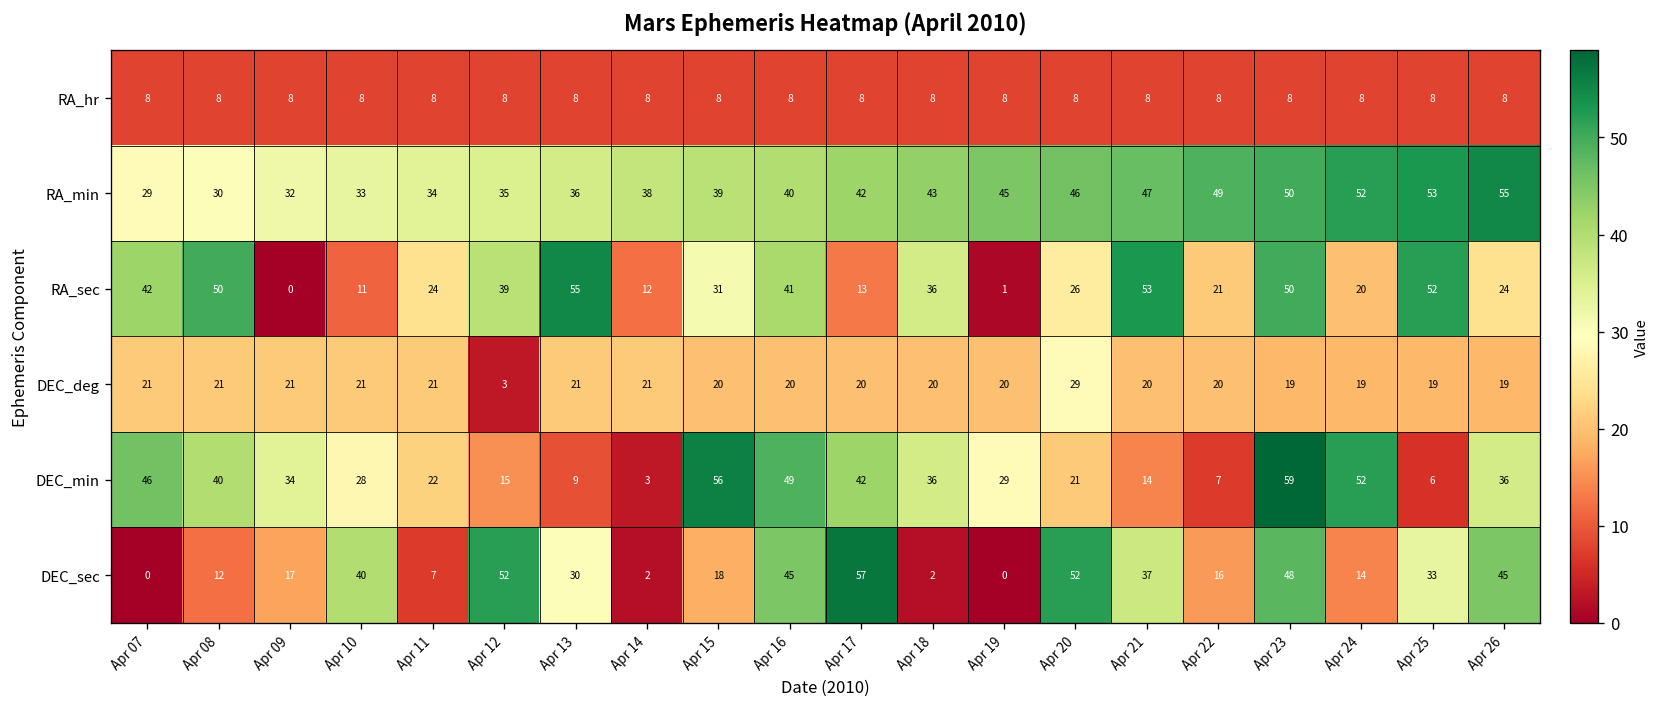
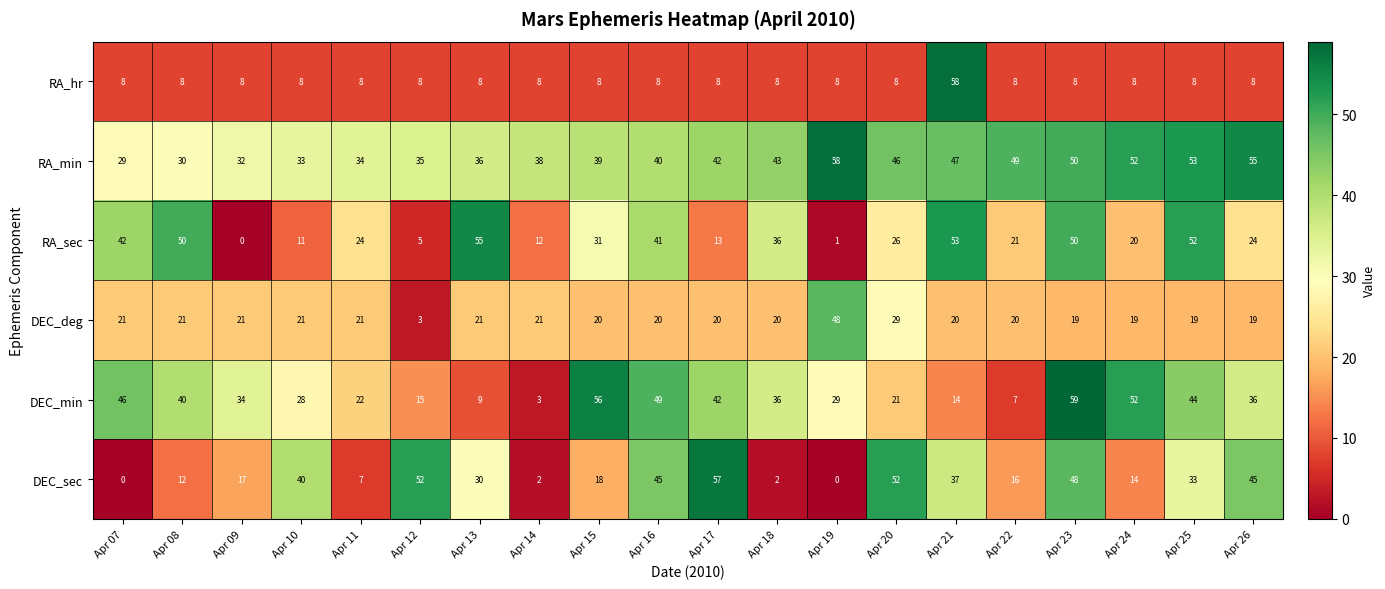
  {
    "RA_hr": {
      "Apr 07": 8,
      "Apr 08": 8,
      "Apr 09": 8,
      "Apr 10": 8,
      "Apr 11": 8,
      "Apr 12": 8,
      "Apr 13": 8,
      "Apr 14": 8,
      "Apr 15": 8,
      "Apr 16": 8,
      "Apr 17": 8,
      "Apr 18": 8,
      "Apr 19": 8,
      "Apr 20": 8,
-     "Apr 21": 8,
+     "Apr 21": 58,
      "Apr 22": 8,
      "Apr 23": 8,
      "Apr 24": 8,
      "Apr 25": 8,
      "Apr 26": 8
    },
    "RA_min": {
      "Apr 07": 29,
      "Apr 08": 30,
      "Apr 09": 32,
      "Apr 10": 33,
      "Apr 11": 34,
      "Apr 12": 35,
      "Apr 13": 36,
      "Apr 14": 38,
      "Apr 15": 39,
      "Apr 16": 40,
      "Apr 17": 42,
      "Apr 18": 43,
-     "Apr 19": 45,
+     "Apr 19": 58,
      "Apr 20": 46,
      "Apr 21": 47,
      "Apr 22": 49,
      "Apr 23": 50,
      "Apr 24": 52,
      "Apr 25": 53,
      "Apr 26": 55
    },
    "RA_sec": {
      "Apr 07": 42,
      "Apr 08": 50,
      "Apr 09": 0,
      "Apr 10": 11,
      "Apr 11": 24,
-     "Apr 12": 39,
+     "Apr 12": 5,
      "Apr 13": 55,
      "Apr 14": 12,
      "Apr 15": 31,
      "Apr 16": 41,
      "Apr 17": 13,
      "Apr 18": 36,
      "Apr 19": 1,
      "Apr 20": 26,
      "Apr 21": 53,
      "Apr 22": 21,
      "Apr 23": 50,
      "Apr 24": 20,
      "Apr 25": 52,
      "Apr 26": 24
    },
    "DEC_deg": {
      "Apr 07": 21,
      "Apr 08": 21,
      "Apr 09": 21,
      "Apr 10": 21,
      "Apr 11": 21,
      "Apr 12": 3,
      "Apr 13": 21,
      "Apr 14": 21,
      "Apr 15": 20,
      "Apr 16": 20,
      "Apr 17": 20,
      "Apr 18": 20,
-     "Apr 19": 20,
+     "Apr 19": 48,
      "Apr 20": 29,
      "Apr 21": 20,
      "Apr 22": 20,
      "Apr 23": 19,
      "Apr 24": 19,
      "Apr 25": 19,
      "Apr 26": 19
    },
    "DEC_min": {
      "Apr 07": 46,
      "Apr 08": 40,
      "Apr 09": 34,
      "Apr 10": 28,
      "Apr 11": 22,
      "Apr 12": 15,
      "Apr 13": 9,
      "Apr 14": 3,
      "Apr 15": 56,
      "Apr 16": 49,
      "Apr 17": 42,
      "Apr 18": 36,
      "Apr 19": 29,
      "Apr 20": 21,
      "Apr 21": 14,
      "Apr 22": 7,
      "Apr 23": 59,
      "Apr 24": 52,
-     "Apr 25": 6,
+     "Apr 25": 44,
      "Apr 26": 36
    },
    "DEC_sec": {
      "Apr 07": 0,
      "Apr 08": 12,
      "Apr 09": 17,
      "Apr 10": 40,
      "Apr 11": 7,
      "Apr 12": 52,
      "Apr 13": 30,
      "Apr 14": 2,
      "Apr 15": 18,
      "Apr 16": 45,
      "Apr 17": 57,
      "Apr 18": 2,
      "Apr 19": 0,
      "Apr 20": 52,
      "Apr 21": 37,
      "Apr 22": 16,
      "Apr 23": 48,
      "Apr 24": 14,
      "Apr 25": 33,
      "Apr 26": 45
    }
  }
